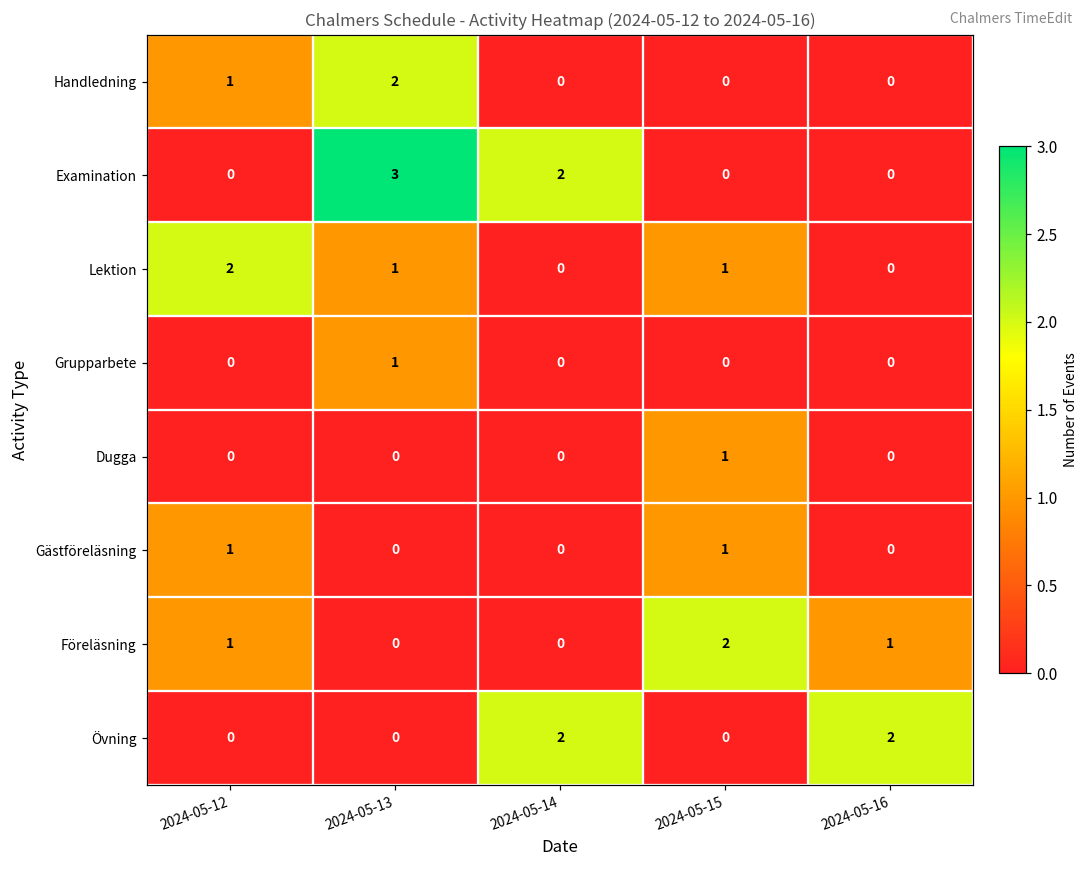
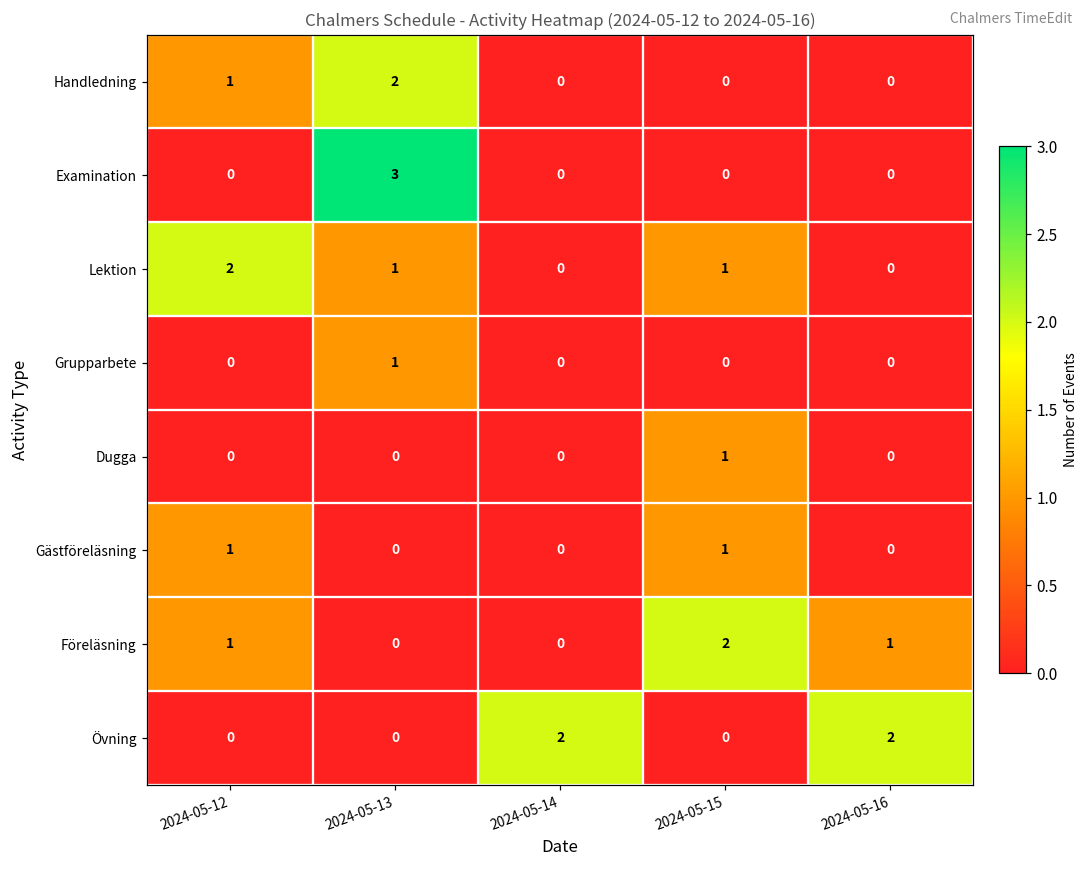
  {
    "Handledning": {
      "2024-05-12": 1,
      "2024-05-13": 2,
      "2024-05-14": 0,
      "2024-05-15": 0,
      "2024-05-16": 0
    },
    "Examination": {
      "2024-05-12": 0,
      "2024-05-13": 3,
-     "2024-05-14": 2,
+     "2024-05-14": 0,
      "2024-05-15": 0,
      "2024-05-16": 0
    },
    "Lektion": {
      "2024-05-12": 2,
      "2024-05-13": 1,
      "2024-05-14": 0,
      "2024-05-15": 1,
      "2024-05-16": 0
    },
    "Grupparbete": {
      "2024-05-12": 0,
      "2024-05-13": 1,
      "2024-05-14": 0,
      "2024-05-15": 0,
      "2024-05-16": 0
    },
    "Dugga": {
      "2024-05-12": 0,
      "2024-05-13": 0,
      "2024-05-14": 0,
      "2024-05-15": 1,
      "2024-05-16": 0
    },
    "Gästföreläsning": {
      "2024-05-12": 1,
      "2024-05-13": 0,
      "2024-05-14": 0,
      "2024-05-15": 1,
      "2024-05-16": 0
    },
    "Föreläsning": {
      "2024-05-12": 1,
      "2024-05-13": 0,
      "2024-05-14": 0,
      "2024-05-15": 2,
      "2024-05-16": 1
    },
    "Övning": {
      "2024-05-12": 0,
      "2024-05-13": 0,
      "2024-05-14": 2,
      "2024-05-15": 0,
      "2024-05-16": 2
    }
  }
